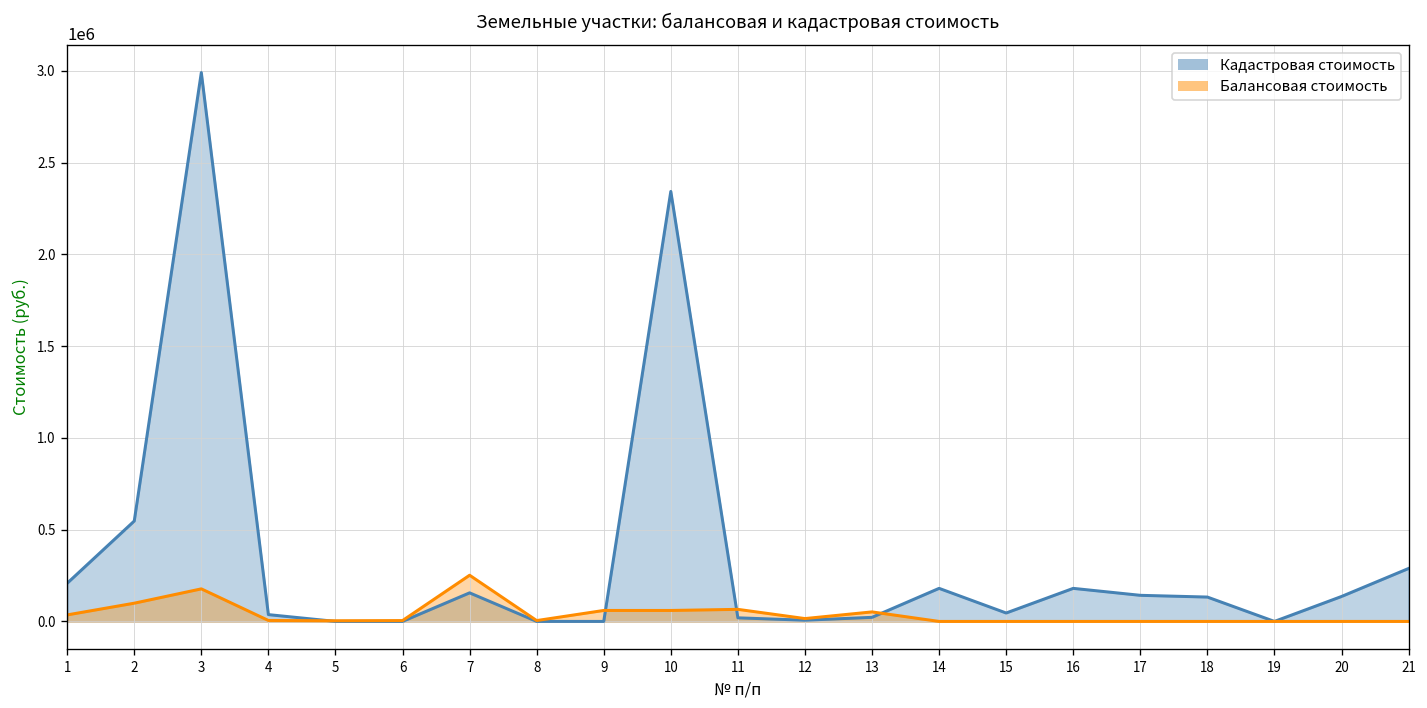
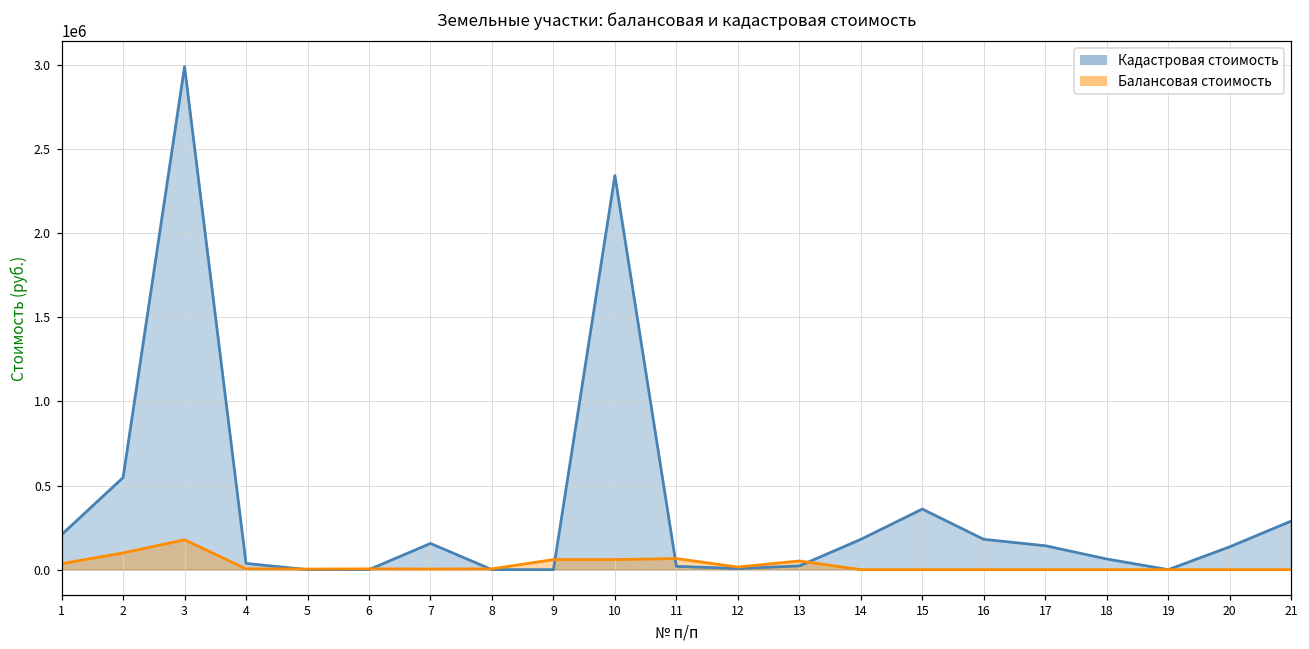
  {
    "Кадастровая стоимость": {
      "1": 210000,
      "2": 550000,
      "3": 2990000,
      "4": 40000,
      "7": 160000,
      "9": 0,
      "10": 2340000,
      "11": 20000,
      "13": 20000,
      "14": 180000,
-     "15": 50000,
+     "15": 360000,
      "16": 180000,
      "17": 140000,
-     "18": 130000,
+     "18": 60000,
      "20": 140000,
      "21": 290000
    },
    "Балансовая стоимость": {
      "1": 40000,
      "2": 100000,
      "3": 180000,
      "4": 10000,
-     "7": 250000,
+     "7": 0,
      "9": 60000,
      "10": 60000,
      "11": 70000,
      "13": 50000,
      "14": 0,
      "15": 0,
      "16": 0,
      "17": 0,
      "18": 0,
      "20": 0,
      "21": 0
    }
  }
